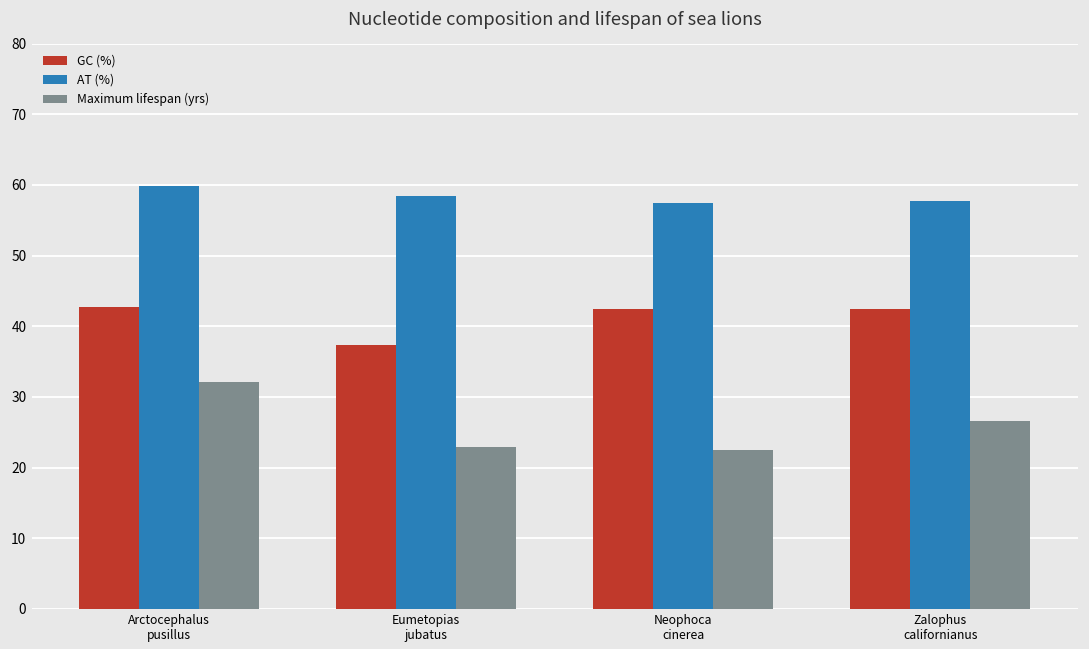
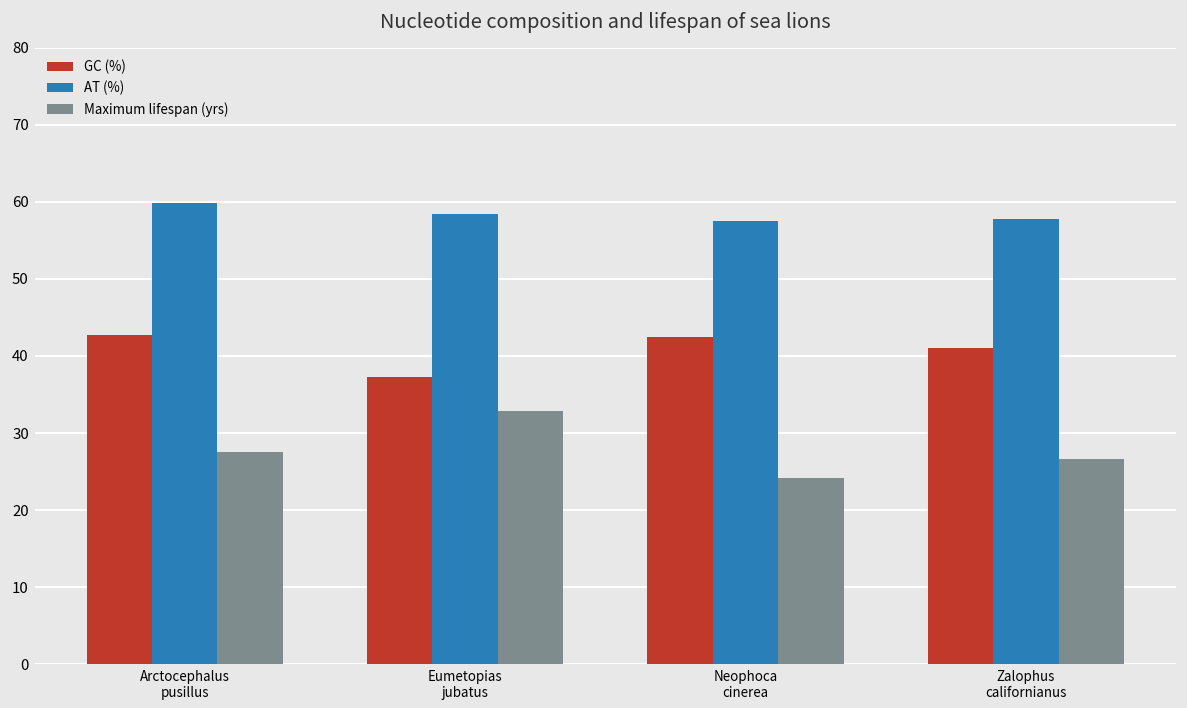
  {
    "GC (%)": {
      "Arctocephalus pusillus": 43,
      "Eumetopias jubatus": 37,
      "Neophoca cinerea": 43,
-     "Zalophus californianus": 43
+     "Zalophus californianus": 41
    },
    "AT (%)": {
      "Arctocephalus pusillus": 60,
      "Eumetopias jubatus": 58,
      "Neophoca cinerea": 58,
      "Zalophus californianus": 58
    },
    "Maximum lifespan (yrs)": {
-     "Arctocephalus pusillus": 32,
-     "Eumetopias jubatus": 23,
-     "Neophoca cinerea": 23,
+     "Arctocephalus pusillus": 28,
+     "Eumetopias jubatus": 33,
+     "Neophoca cinerea": 24,
      "Zalophus californianus": 27
    }
  }
